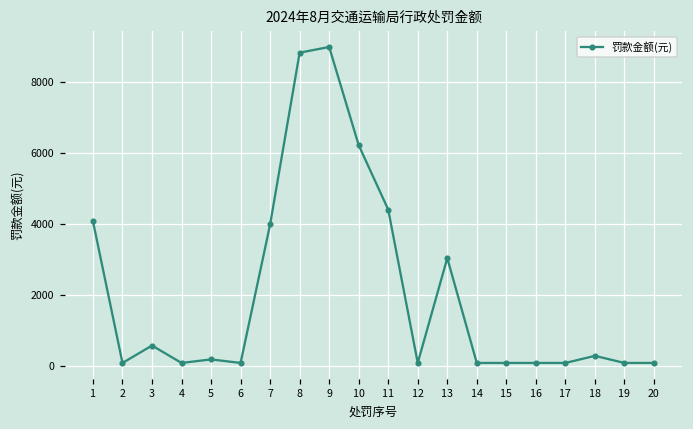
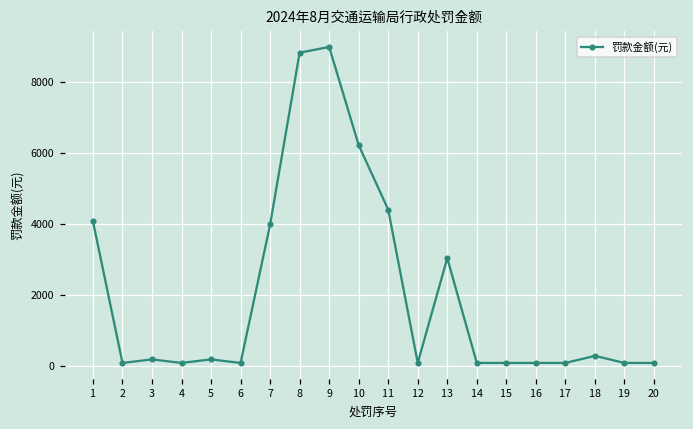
  {
    "1": 4100,
    "2": 100,
-   "3": 600,
+   "3": 200,
    "4": 100,
    "5": 200,
    "6": 100,
    "7": 4000,
    "8": 8800,
    "9": 9000,
    "10": 6200,
    "11": 4400,
    "12": 100,
    "13": 3100,
    "14": 100,
    "15": 100,
    "16": 100,
    "17": 100,
    "18": 300,
    "19": 100,
    "20": 100
  }
